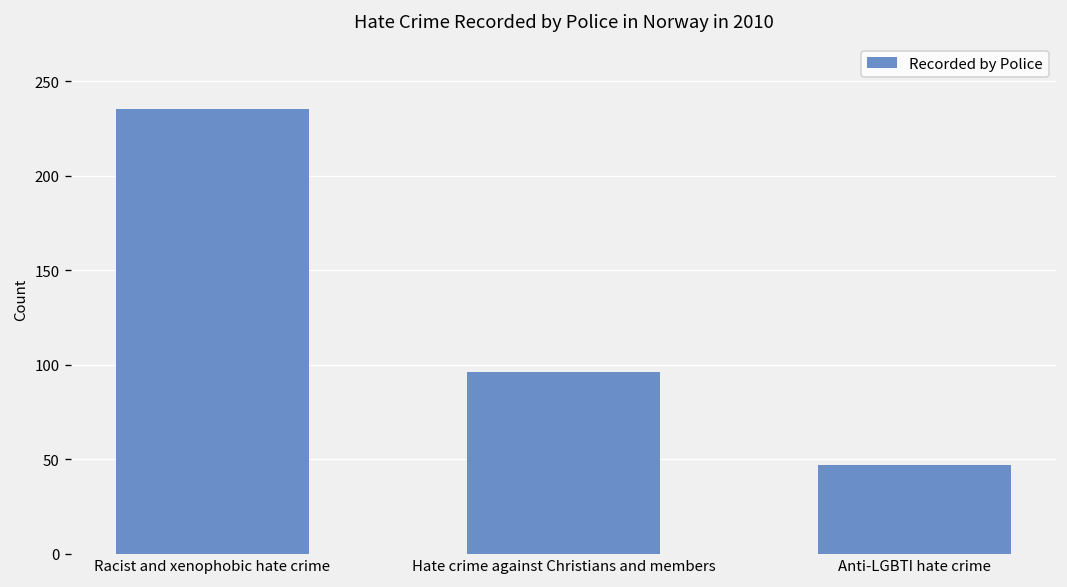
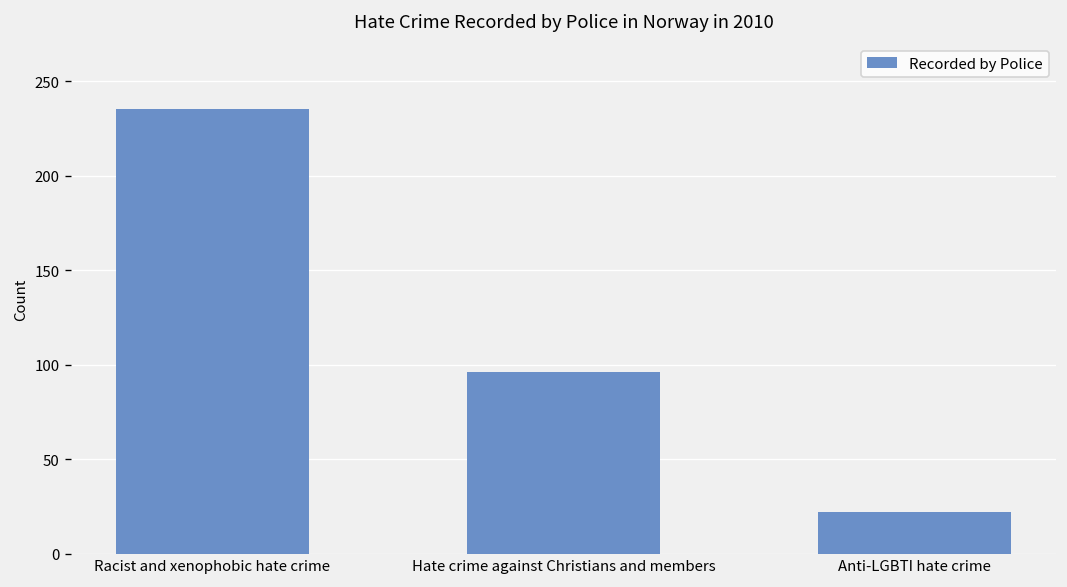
  {
    "Racist and xenophobic hate crime": 235,
    "Hate crime against Christians and members": 96,
-   "Anti-LGBTI hate crime": 47
+   "Anti-LGBTI hate crime": 22
  }
